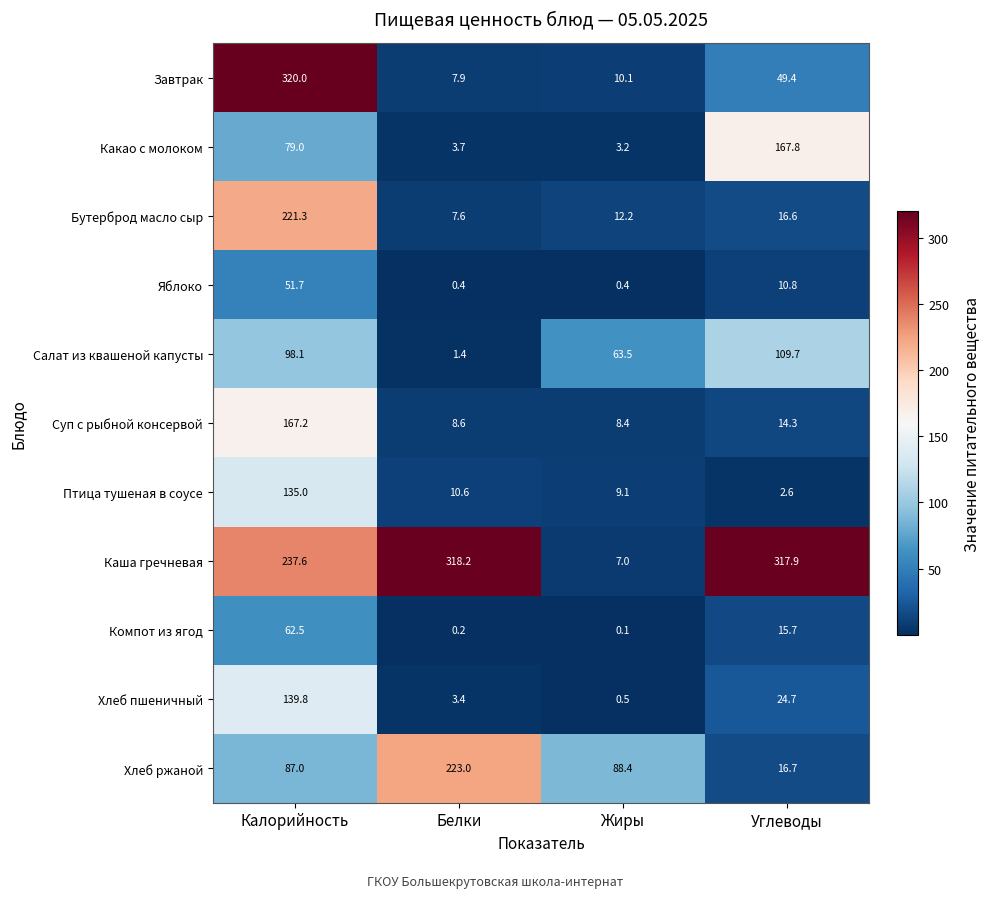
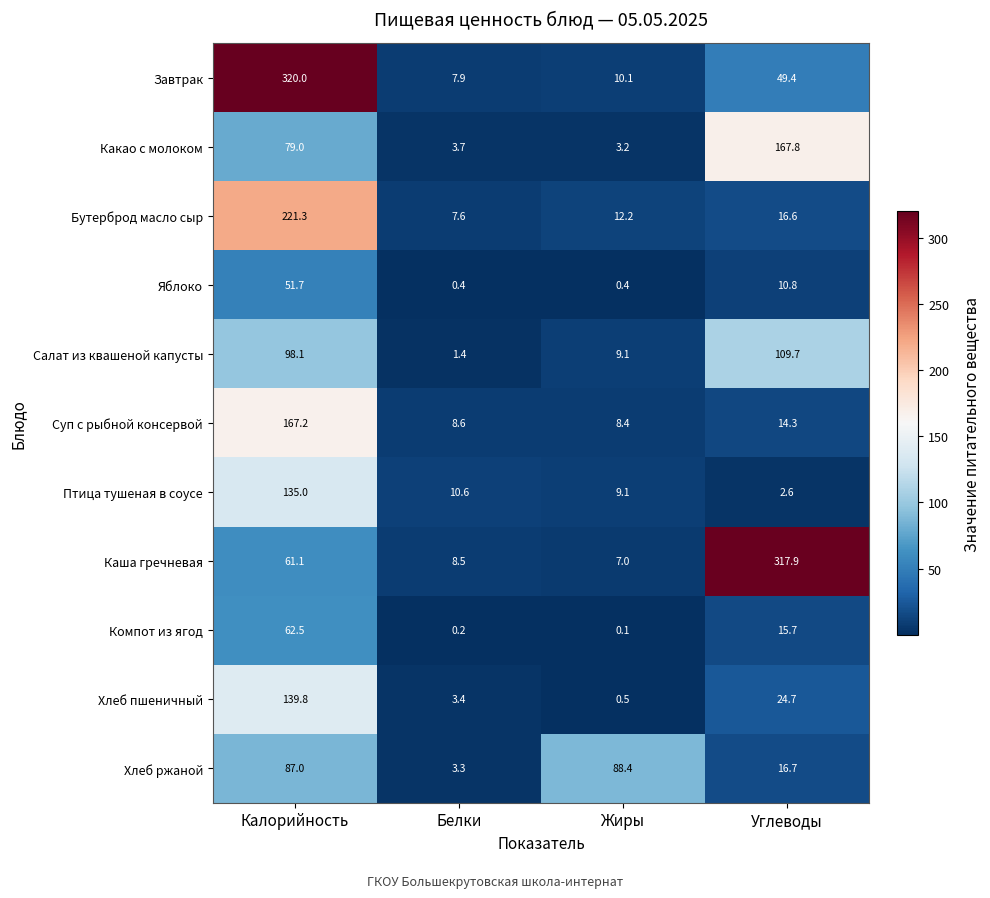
  {
    "Завтрак": {
      "Калорийность": 320.0,
      "Белки": 7.9,
      "Жиры": 10.1,
      "Углеводы": 49.4
    },
    "Какао с молоком": {
      "Калорийность": 79.0,
      "Белки": 3.7,
      "Жиры": 3.2,
      "Углеводы": 167.8
    },
    "Бутерброд масло сыр": {
      "Калорийность": 221.3,
      "Белки": 7.6,
      "Жиры": 12.2,
      "Углеводы": 16.6
    },
    "Яблоко": {
      "Калорийность": 51.7,
      "Белки": 0.4,
      "Жиры": 0.4,
      "Углеводы": 10.8
    },
    "Салат из квашеной капусты": {
      "Калорийность": 98.1,
      "Белки": 1.4,
-     "Жиры": 63.5,
+     "Жиры": 9.1,
      "Углеводы": 109.7
    },
    "Суп с рыбной консервой": {
      "Калорийность": 167.2,
      "Белки": 8.6,
      "Жиры": 8.4,
      "Углеводы": 14.3
    },
    "Птица тушеная в соусе": {
      "Калорийность": 135.0,
      "Белки": 10.6,
      "Жиры": 9.1,
      "Углеводы": 2.6
    },
    "Каша гречневая": {
-     "Калорийность": 237.6,
-     "Белки": 318.2,
+     "Калорийность": 61.1,
+     "Белки": 8.5,
      "Жиры": 7.0,
      "Углеводы": 317.9
    },
    "Компот из ягод": {
      "Калорийность": 62.5,
      "Белки": 0.2,
      "Жиры": 0.1,
      "Углеводы": 15.7
    },
    "Хлеб пшеничный": {
      "Калорийность": 139.8,
      "Белки": 3.4,
      "Жиры": 0.5,
      "Углеводы": 24.7
    },
    "Хлеб ржаной": {
      "Калорийность": 87.0,
-     "Белки": 223.0,
+     "Белки": 3.3,
      "Жиры": 88.4,
      "Углеводы": 16.7
    }
  }
